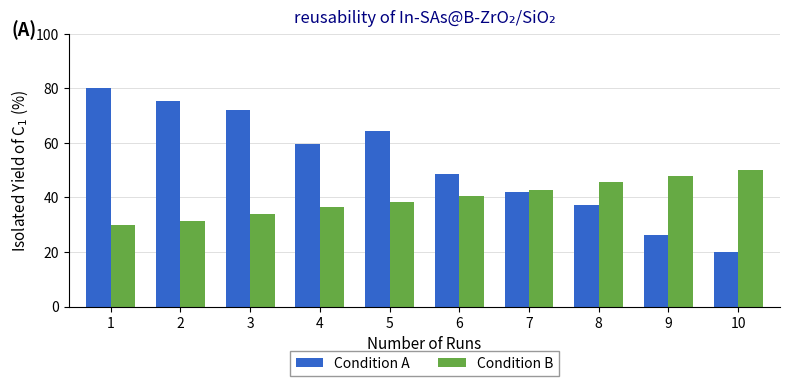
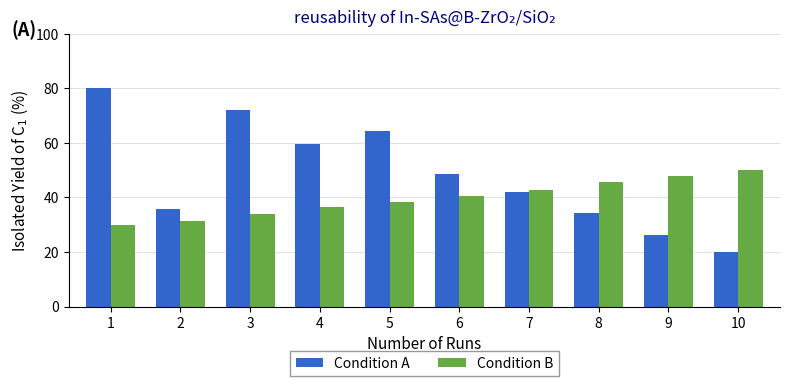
  {
    "Condition A": {
      "1": 80,
-     "2": 75,
+     "2": 36,
      "3": 72,
      "4": 59,
      "5": 64,
      "6": 48,
      "7": 42,
-     "8": 37,
+     "8": 34,
      "9": 26,
      "10": 20
    },
    "Condition B": {
      "1": 30,
      "2": 31,
      "3": 34,
      "4": 36,
      "5": 38,
      "6": 40,
      "7": 43,
      "8": 45,
      "9": 48,
      "10": 50
    }
  }
